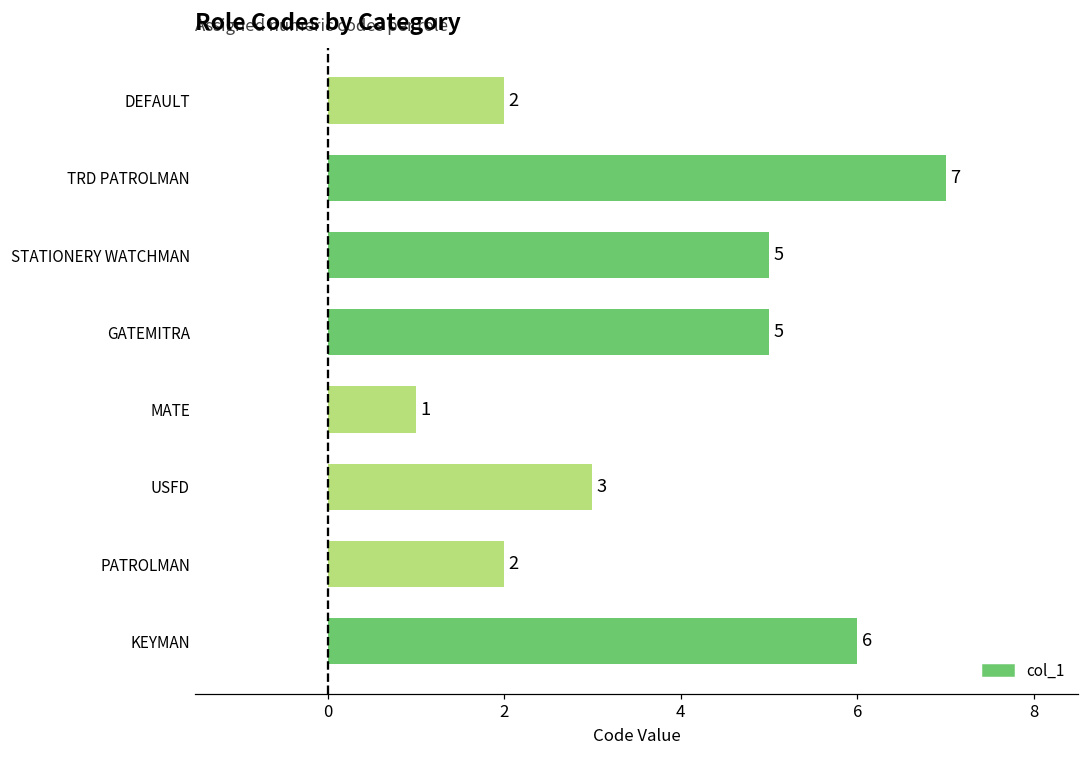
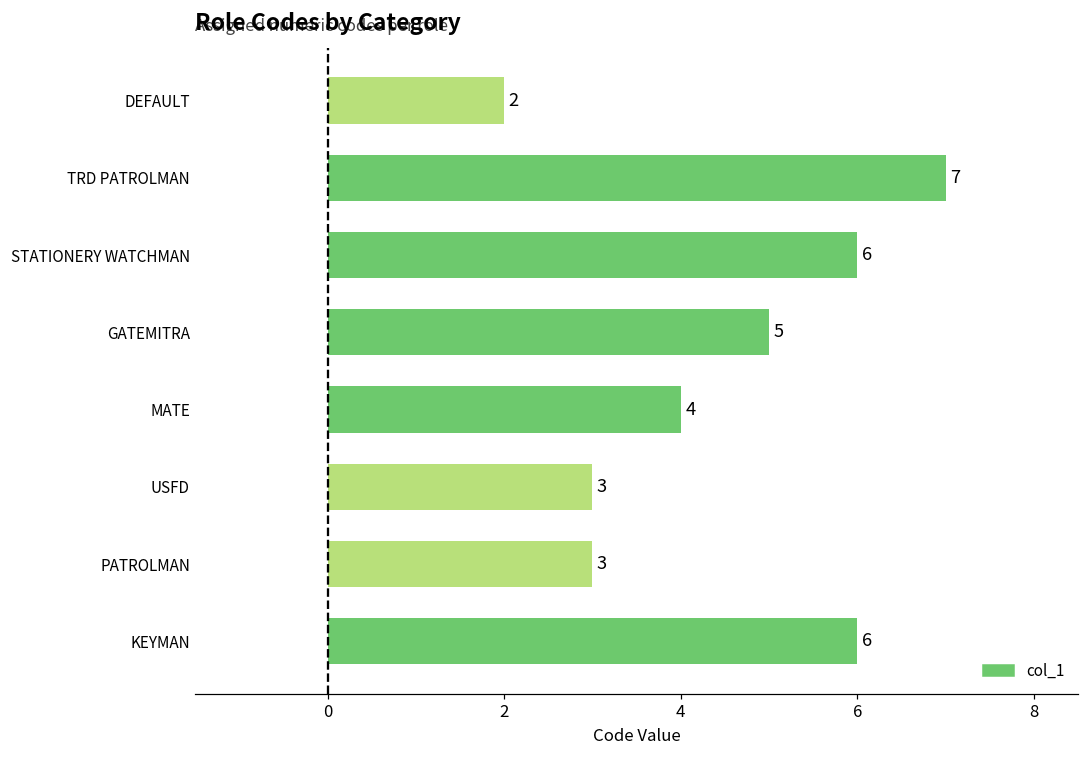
  {
    "DEFAULT": 2,
    "TRD PATROLMAN": 7,
-   "STATIONERY WATCHMAN": 5,
+   "STATIONERY WATCHMAN": 6,
    "GATEMITRA": 5,
-   "MATE": 1,
+   "MATE": 4,
    "USFD": 3,
-   "PATROLMAN": 2,
+   "PATROLMAN": 3,
    "KEYMAN": 6
  }
